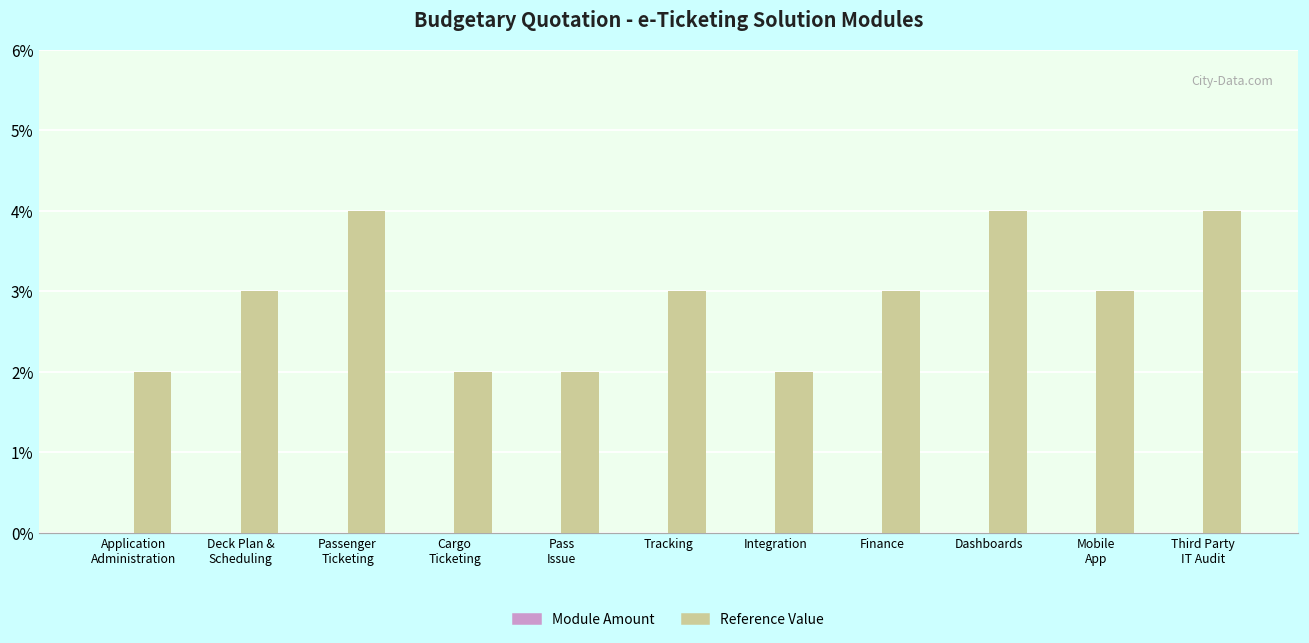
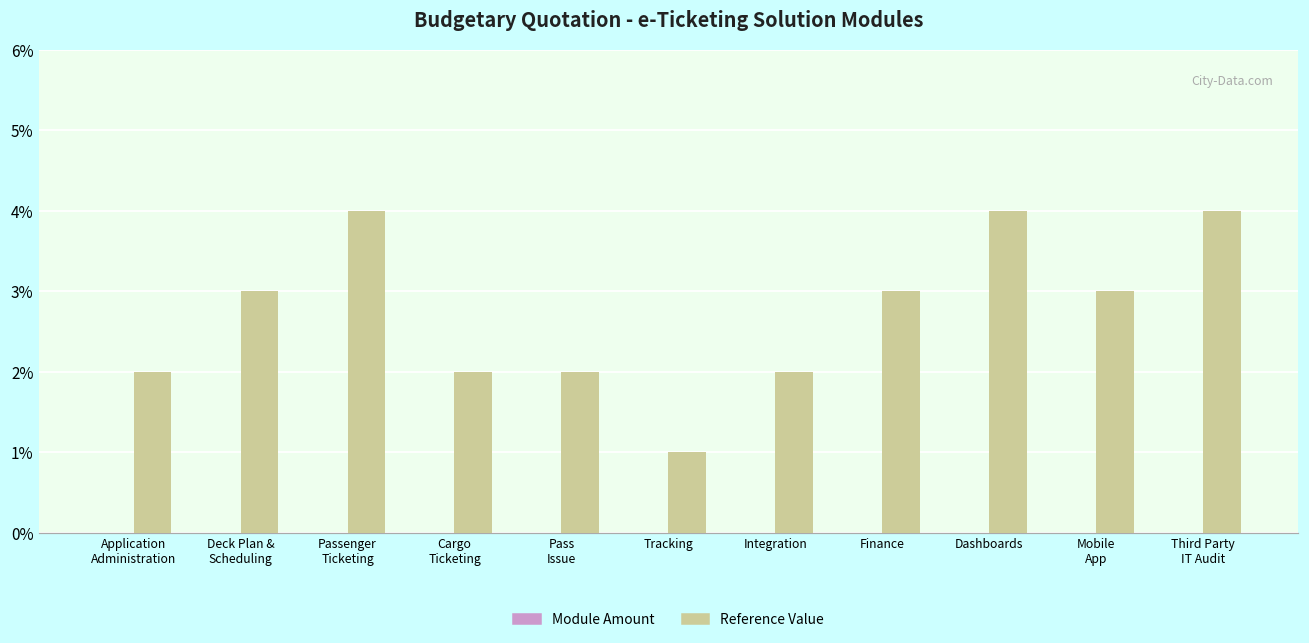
  {
    "Module Amount": {
      "Application Administration": "0%",
      "Deck Plan & Scheduling": "0%",
      "Passenger Ticketing": "0%",
      "Cargo Ticketing": "0%",
      "Pass Issue": "0%",
      "Tracking": "0%",
      "Integration": "0%",
      "Finance": "0%",
      "Dashboards": "0%",
      "Mobile App": "0%",
      "Third Party IT Audit": "0%"
    },
    "Reference Value": {
      "Application Administration": "2%",
      "Deck Plan & Scheduling": "3%",
      "Passenger Ticketing": "4%",
      "Cargo Ticketing": "2%",
      "Pass Issue": "2%",
-     "Tracking": "3%",
+     "Tracking": "1%",
      "Integration": "2%",
      "Finance": "3%",
      "Dashboards": "4%",
      "Mobile App": "3%",
      "Third Party IT Audit": "4%"
    }
  }
